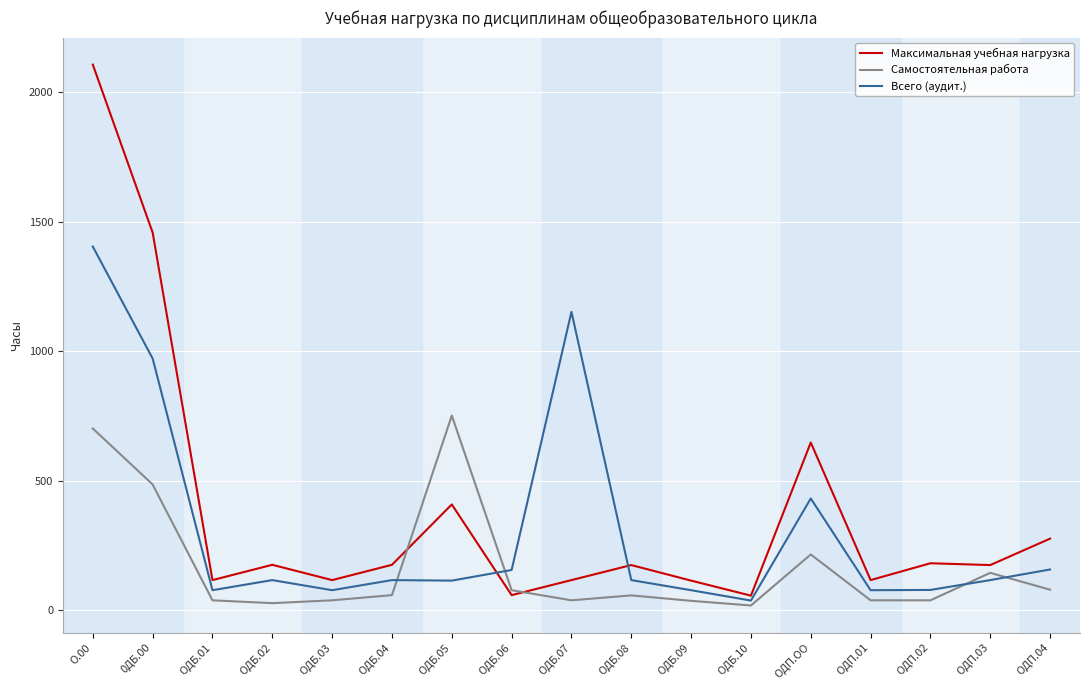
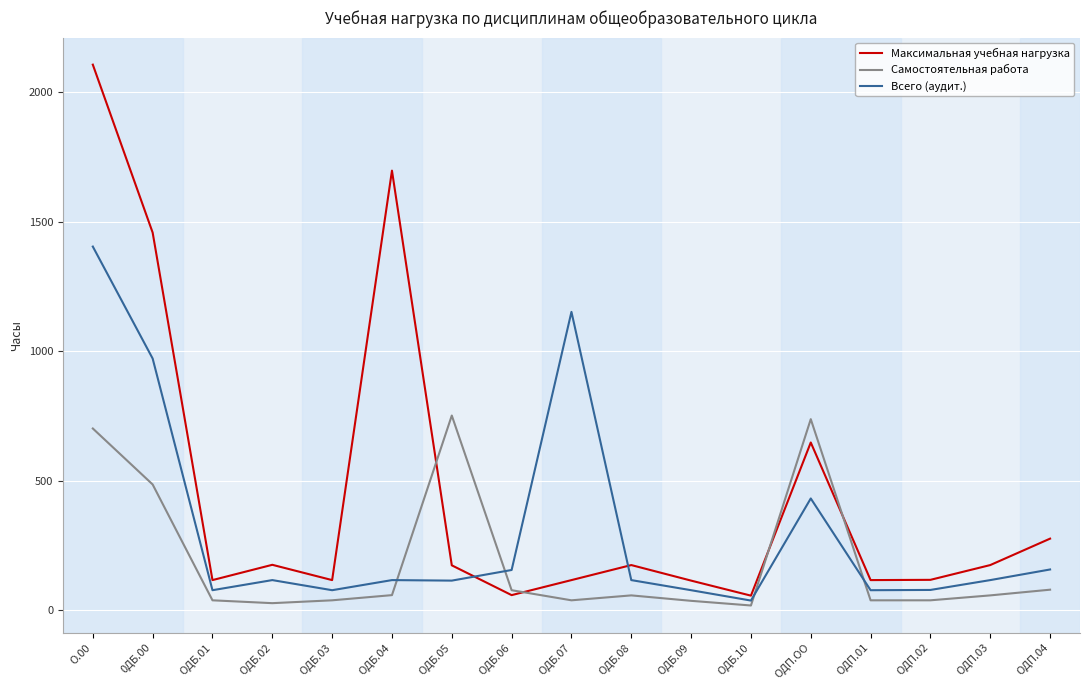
  {
    "Максимальная учебная нагрузка": {
      "О.00": 2110,
      "0ДБ.00": 1460,
      "ОДБ.01": 120,
      "ОДБ.02": 180,
      "ОДБ.03": 120,
-     "ОДБ.04": 180,
-     "ОДБ.05": 410,
+     "ОДБ.04": 1700,
+     "ОДБ.05": 170,
      "ОДБ.06": 60,
      "ОДБ.07": 120,
      "ОДБ.08": 180,
      "ОДБ.09": 120,
      "ОДБ.10": 60,
      "ОДП.ОО": 650,
      "ОДП.01": 120,
-     "ОДП.02": 180,
+     "ОДП.02": 120,
      "ОДП.03": 180,
      "ОДП.04": 280
    },
    "Самостоятельная работа": {
      "О.00": 700,
      "0ДБ.00": 490,
      "ОДБ.01": 40,
      "ОДБ.02": 30,
      "ОДБ.03": 40,
      "ОДБ.04": 60,
      "ОДБ.05": 750,
      "ОДБ.06": 80,
      "ОДБ.07": 40,
      "ОДБ.08": 60,
      "ОДБ.09": 40,
      "ОДБ.10": 20,
-     "ОДП.ОО": 220,
+     "ОДП.ОО": 740,
      "ОДП.01": 40,
      "ОДП.02": 40,
-     "ОДП.03": 150,
+     "ОДП.03": 60,
      "ОДП.04": 80
    },
    "Всего (аудит.)": {
      "О.00": 1400,
      "0ДБ.00": 970,
      "ОДБ.01": 80,
      "ОДБ.02": 120,
      "ОДБ.03": 80,
      "ОДБ.04": 120,
      "ОДБ.05": 120,
      "ОДБ.06": 160,
      "ОДБ.07": 1150,
      "ОДБ.08": 120,
      "ОДБ.09": 80,
      "ОДБ.10": 40,
      "ОДП.ОО": 430,
      "ОДП.01": 80,
      "ОДП.02": 80,
      "ОДП.03": 120,
      "ОДП.04": 160
    }
  }
